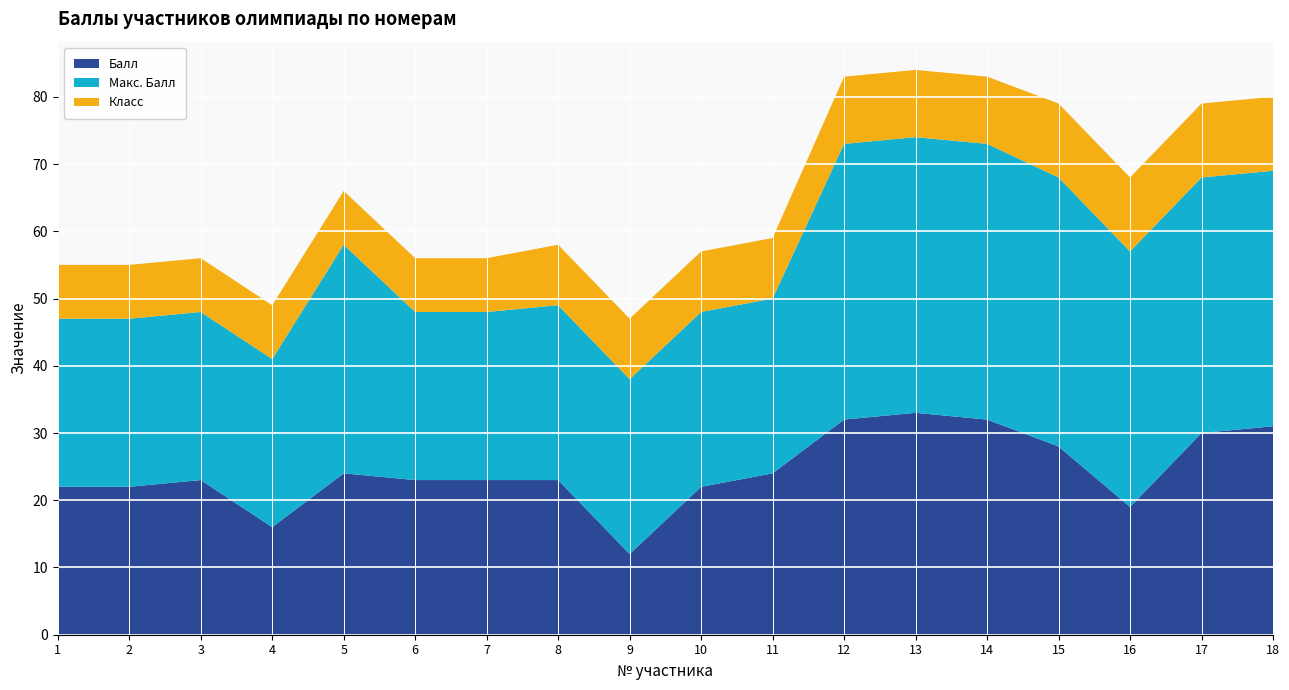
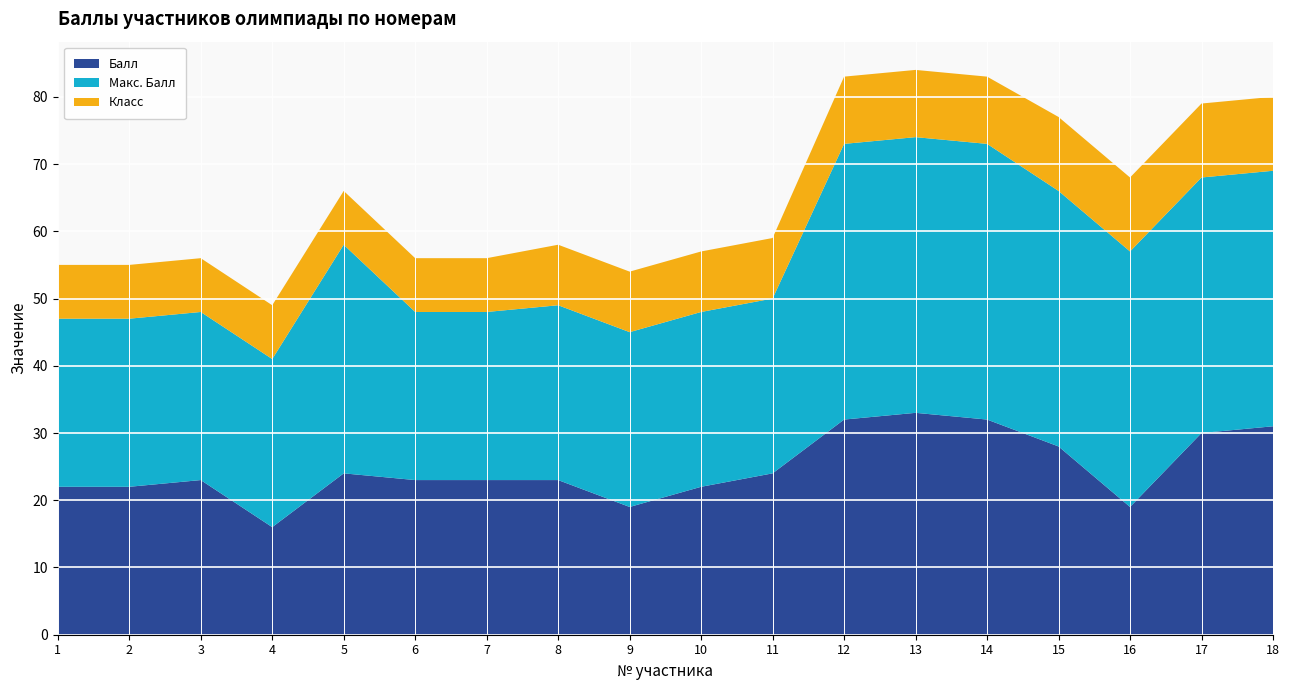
  {
    "Балл": {
      "1": 22,
      "2": 22,
      "3": 23,
      "4": 16,
      "5": 24,
      "6": 23,
      "7": 23,
      "8": 23,
-     "9": 12,
+     "9": 19,
      "10": 22,
      "11": 24,
      "12": 32,
      "13": 33,
      "14": 32,
      "15": 28,
      "16": 19,
      "17": 30,
      "18": 31
    },
    "Макс. Балл": {
      "1": 25,
      "2": 25,
      "3": 25,
      "4": 25,
      "5": 34,
      "6": 25,
      "7": 25,
      "8": 26,
      "9": 26,
      "10": 26,
      "11": 26,
      "12": 41,
      "13": 41,
      "14": 41,
-     "15": 40,
+     "15": 38,
      "16": 38,
      "17": 38,
      "18": 38
    },
    "Класс": {
      "1": 8,
      "2": 8,
      "3": 8,
      "4": 8,
      "5": 8,
      "6": 8,
      "7": 8,
      "8": 9,
      "9": 9,
      "10": 9,
      "11": 9,
      "12": 10,
      "13": 10,
      "14": 10,
      "15": 11,
      "16": 11,
      "17": 11,
      "18": 11
    }
  }
